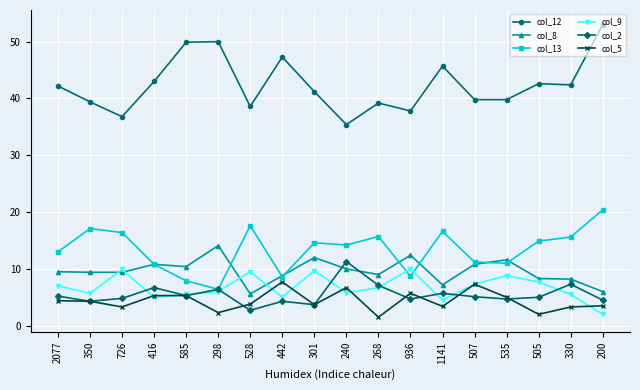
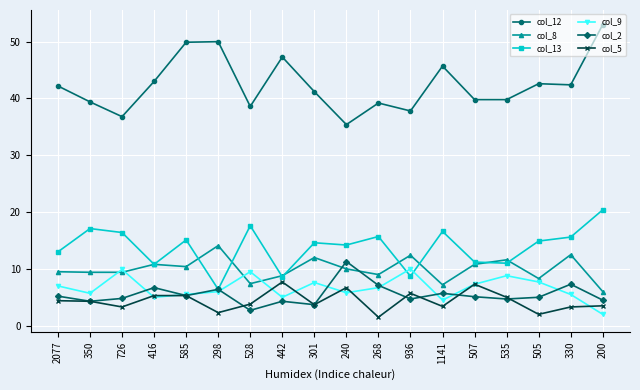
  {
    "col_8": {
      "2077": 10,
      "350": 9,
      "726": 9,
      "585": 10,
      "298": 14,
-     "528": 6,
+     "528": 7,
      "301": 12,
      "240": 10,
      "268": 9,
      "936": 12,
      "1141": 7,
      "535": 12,
      "505": 8,
-     "330": 8,
+     "330": 13,
      "200": 6
    },
    "col_13": {
      "2077": 13,
      "350": 17,
      "726": 16,
-     "585": 8,
+     "585": 15,
      "528": 18,
      "301": 15,
      "240": 14,
      "268": 16,
      "936": 9,
      "1141": 17,
      "535": 11,
      "505": 15,
      "330": 16,
      "200": 20
    },
    "col_9": {
      "2077": 7,
      "350": 6,
      "726": 10,
      "528": 10,
      "442": 5,
-     "301": 10,
+     "301": 8,
      "240": 6,
      "936": 10,
      "1141": 5,
      "535": 9,
      "505": 8,
      "330": 6,
      "200": 2
    }
  }
